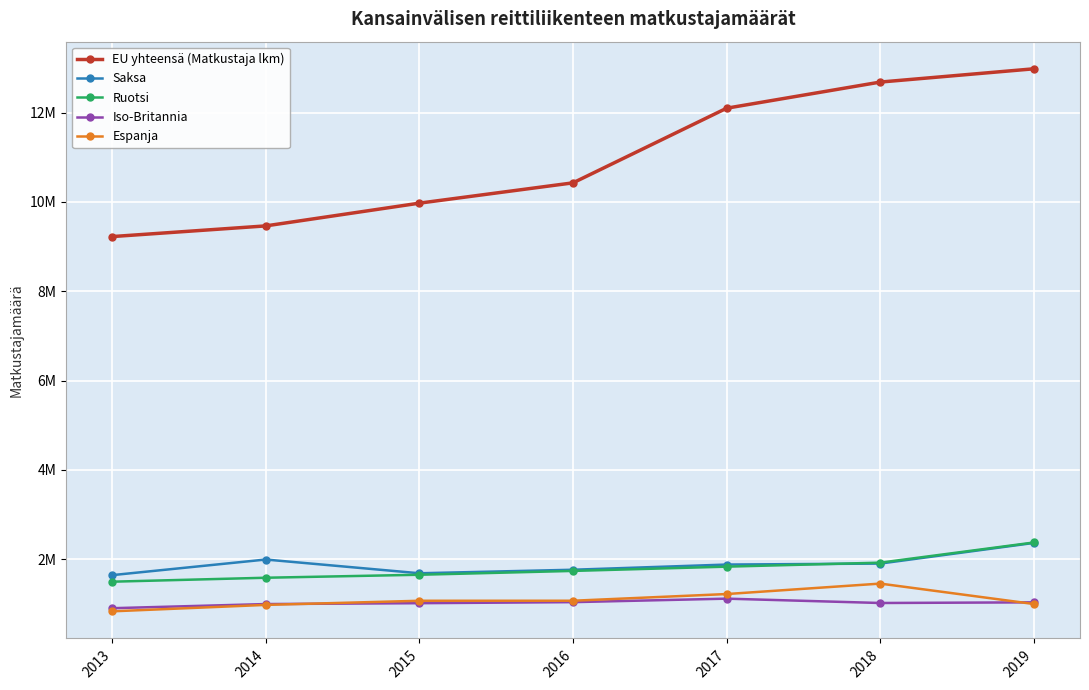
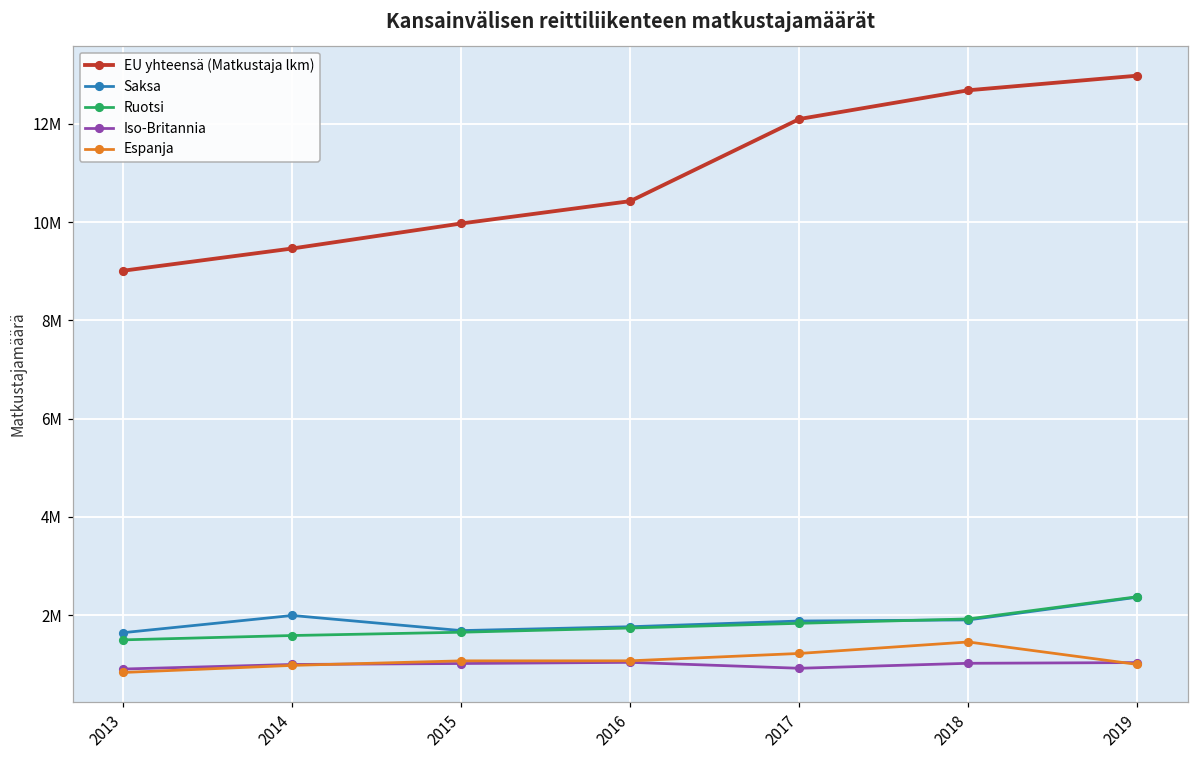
  {
    "EU yhteensä (Matkustaja lkm)": {
-     "2013": 9200000,
+     "2013": 9000000,
      "2014": 9500000,
      "2015": 10000000,
      "2016": 10400000,
      "2017": 12100000,
      "2018": 12700000,
      "2019": 13000000
    },
    "Saksa": {
      "2013": 1600000,
      "2014": 2000000
    },
    "Ruotsi": {
      "2013": 1500000,
      "2014": 1600000
    },
    "Iso-Britannia": {
      "2013": 900000,
-     "2017": 1100000,
+     "2017": 900000,
      "2018": 1000000
    },
    "Espanja": {
      "2013": 800000,
      "2017": 1200000,
      "2018": 1500000
    }
  }
